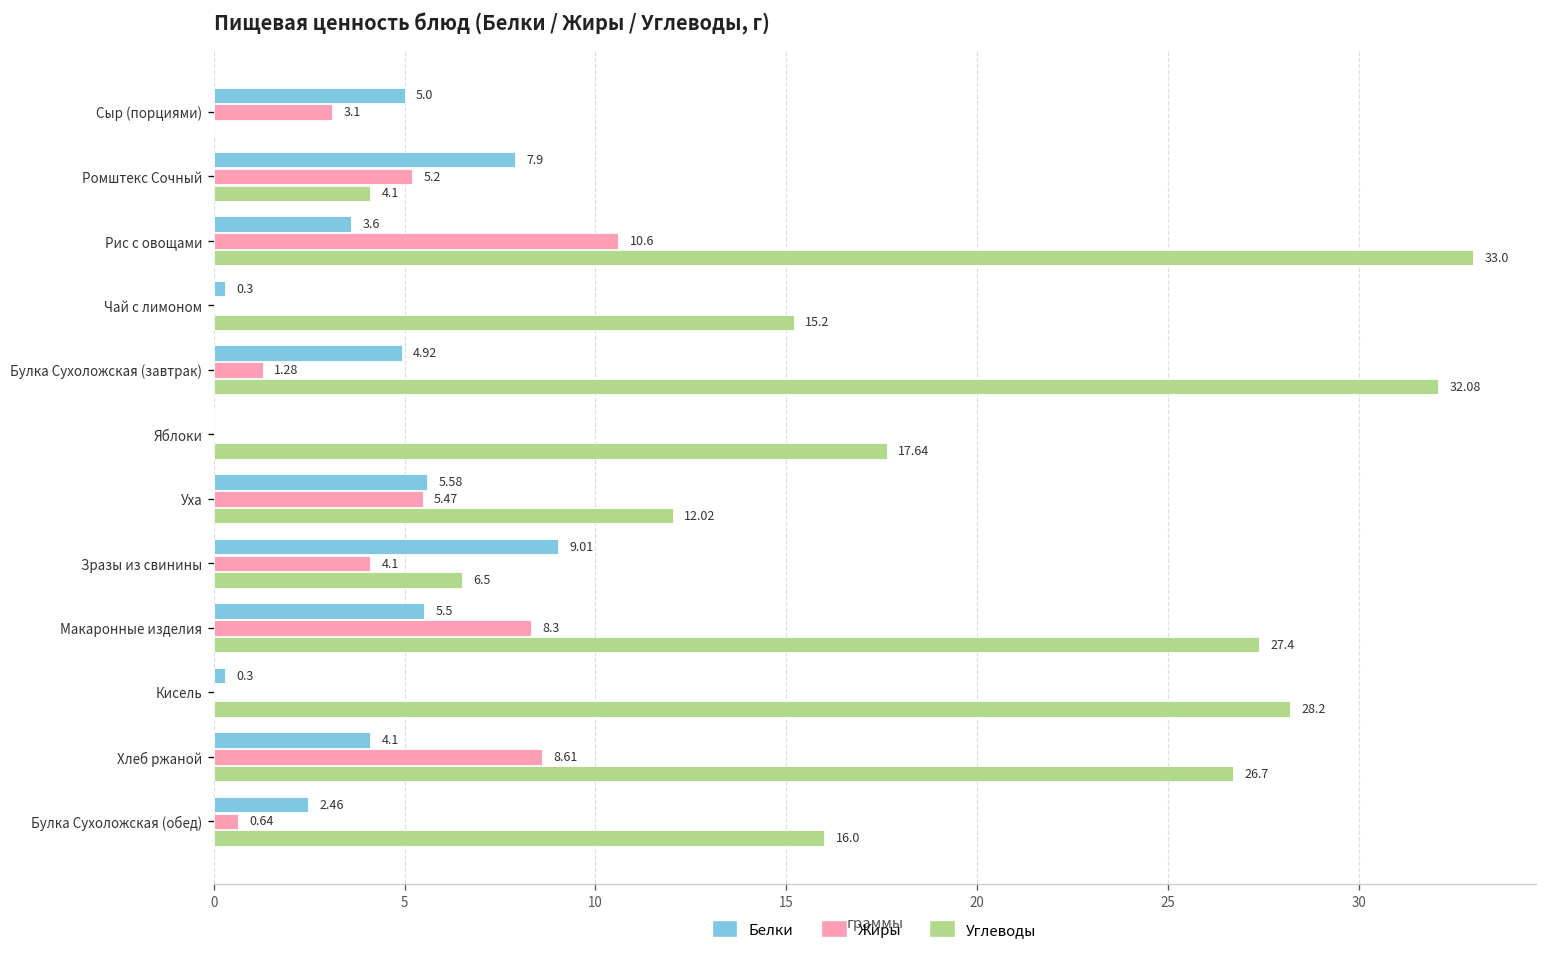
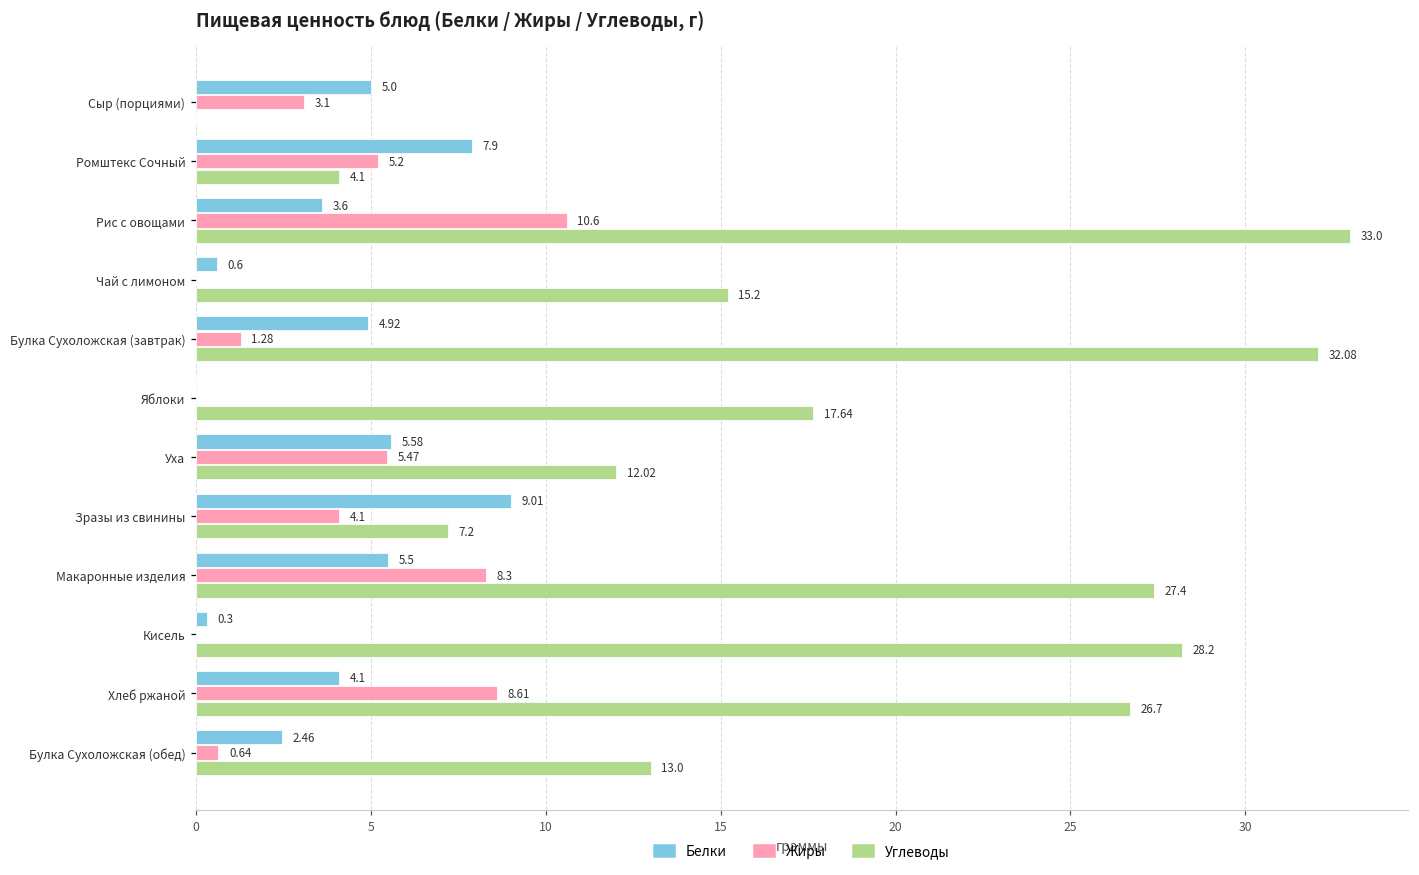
  {
    "Белки": {
      "Сыр (порциями)": 5.0,
      "Ромштекс Сочный": 7.9,
      "Рис с овощами": 3.6,
-     "Чай с лимоном": 0.3,
+     "Чай с лимоном": 0.6,
      "Булка Сухоложская (завтрак)": 4.92,
      "Уха": 5.58,
      "Зразы из свинины": 9.01,
      "Макаронные изделия": 5.5,
      "Кисель": 0.3,
      "Хлеб ржаной": 4.1,
      "Булка Сухоложская (обед)": 2.46
    },
    "Жиры": {
      "Сыр (порциями)": 3.1,
      "Ромштекс Сочный": 5.2,
      "Рис с овощами": 10.6,
      "Булка Сухоложская (завтрак)": 1.28,
      "Уха": 5.47,
      "Зразы из свинины": 4.1,
      "Макаронные изделия": 8.3,
      "Хлеб ржаной": 8.61,
      "Булка Сухоложская (обед)": 0.64
    },
    "Углеводы": {
      "Ромштекс Сочный": 4.1,
      "Рис с овощами": 33.0,
      "Чай с лимоном": 15.2,
      "Булка Сухоложская (завтрак)": 32.08,
      "Яблоки": 17.64,
      "Уха": 12.02,
-     "Зразы из свинины": 6.5,
+     "Зразы из свинины": 7.2,
      "Макаронные изделия": 27.4,
      "Кисель": 28.2,
      "Хлеб ржаной": 26.7,
-     "Булка Сухоложская (обед)": 16.0
+     "Булка Сухоложская (обед)": 13.0
    }
  }
